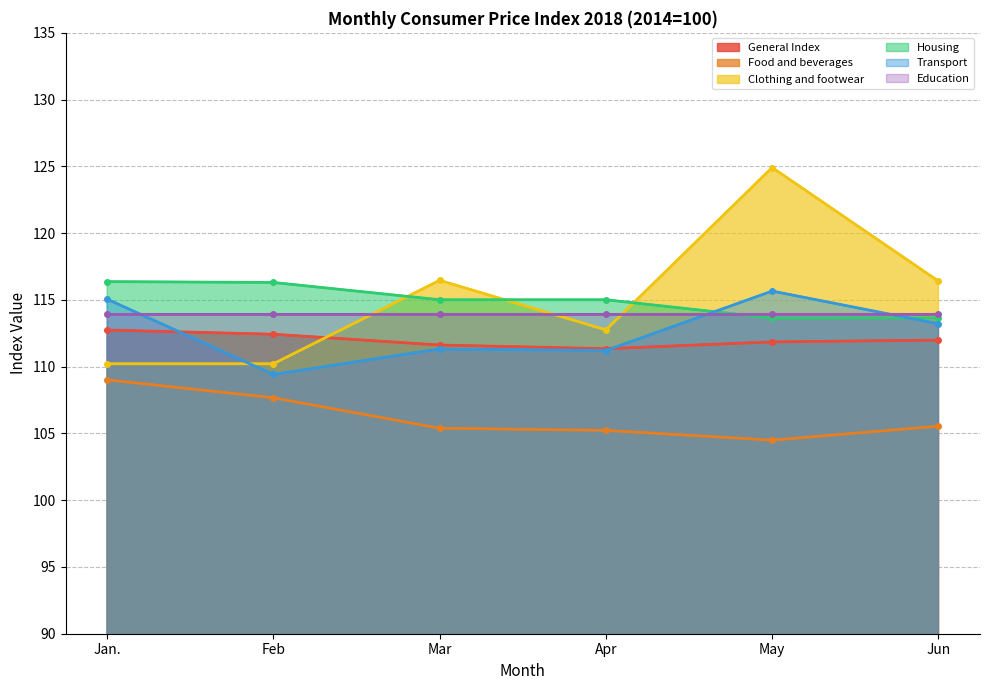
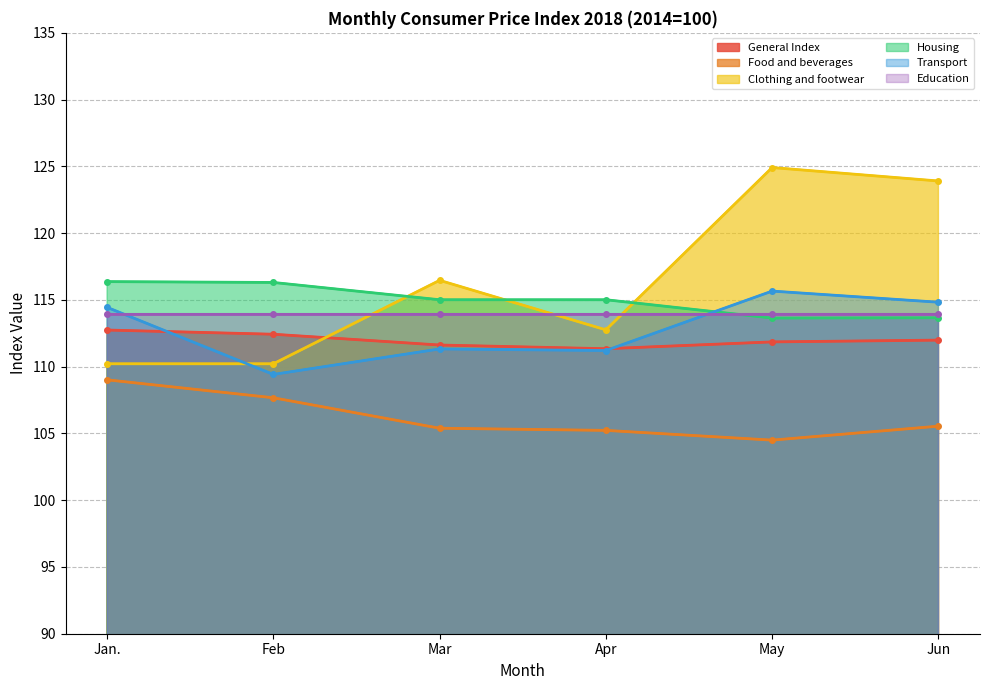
  {
    "Clothing and footwear": {
      "Jan.": 110.2,
      "Feb": 110.2,
      "Mar": 116.5,
      "Apr": 112.8,
      "May": 124.9,
-     "Jun": 116.4
+     "Jun": 123.9
    },
    "Housing": {
      "Jan.": 116.4,
      "Feb": 116.3,
      "Mar": 115.0,
      "Apr": 115.0,
      "May": 113.6,
      "Jun": 113.7
    },
    "Transport": {
-     "Jan.": 115.1,
+     "Jan.": 114.4,
      "Feb": 109.4,
      "Mar": 111.3,
      "May": 115.7,
-     "Jun": 113.2
+     "Jun": 114.8
    },
    "Education": {
      "Jan.": 113.9,
      "Feb": 113.9,
      "Mar": 113.9,
      "Apr": 113.9,
      "May": 113.9,
      "Jun": 113.9
    }
  }
